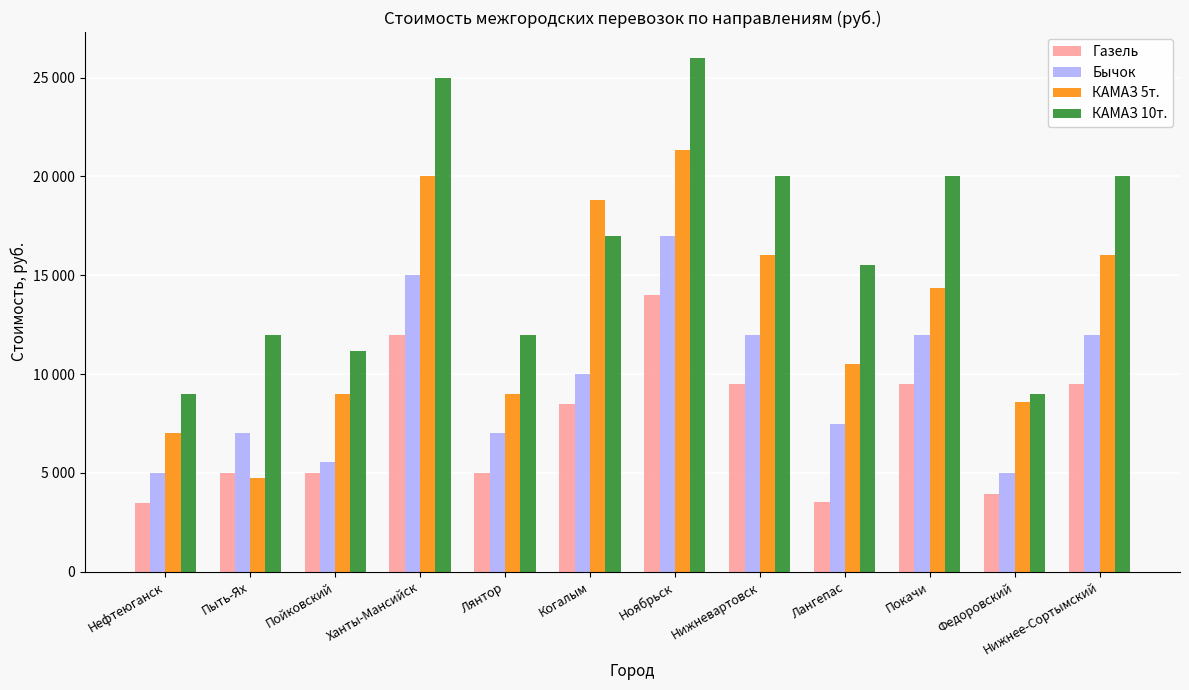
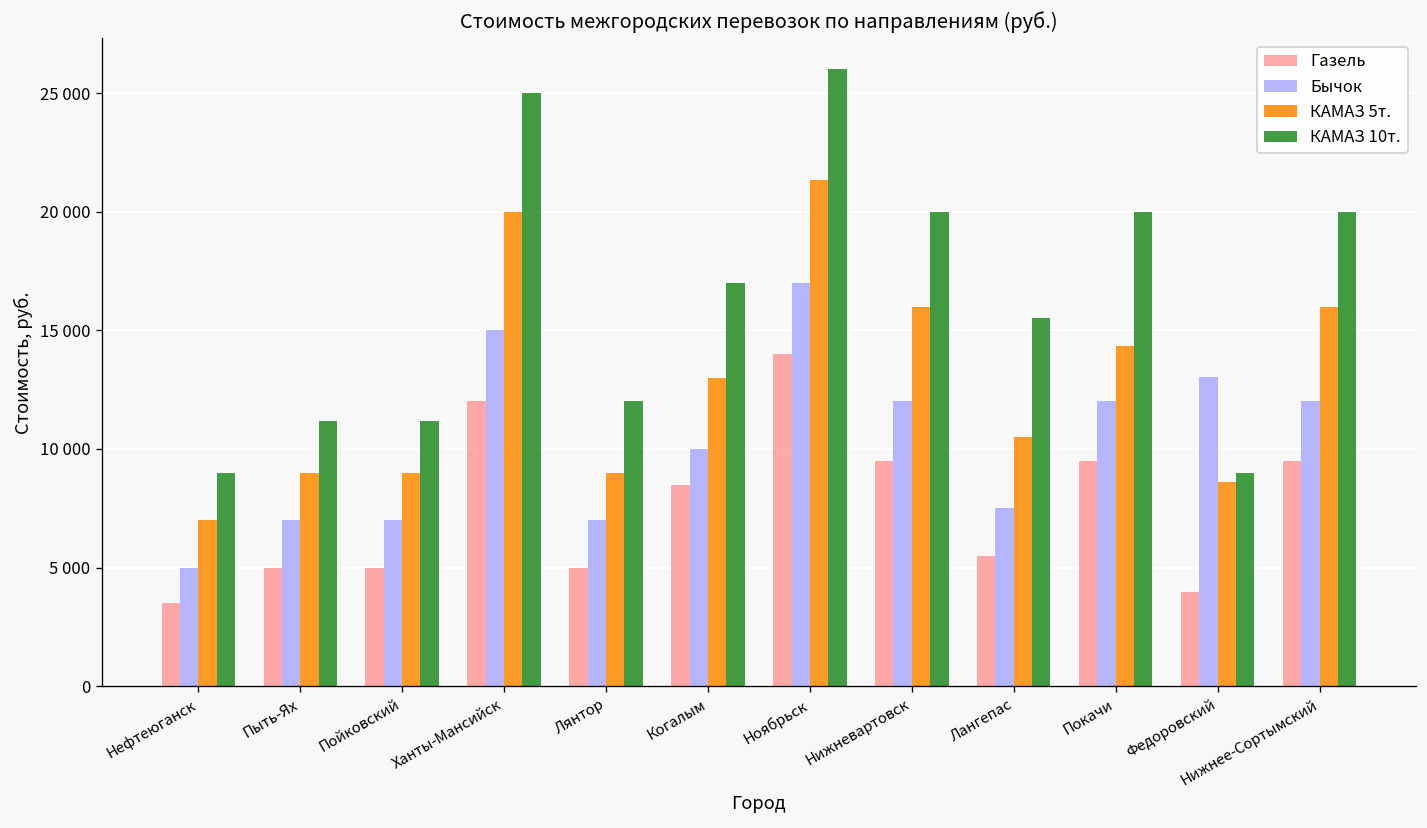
  {
    "Газель": {
      "Нефтеюганск": 3500,
      "Пыть-Ях": 5000,
      "Пойковский": 5000,
      "Ханты-Мансийск": 12000,
      "Лянтор": 5000,
      "Когалым": 8500,
      "Ноябрьск": 14000,
      "Нижневартовск": 9500,
-     "Лангепас": 3500,
+     "Лангепас": 5500,
      "Покачи": 9500,
      "Федоровский": 4000,
      "Нижнее-Сортымский": 9500
    },
    "Бычок": {
      "Нефтеюганск": 5000,
      "Пыть-Ях": 7000,
-     "Пойковский": 5500,
+     "Пойковский": 7000,
      "Ханты-Мансийск": 15000,
      "Лянтор": 7000,
      "Когалым": 10000,
      "Ноябрьск": 17000,
      "Нижневартовск": 12000,
      "Лангепас": 7500,
      "Покачи": 12000,
-     "Федоровский": 5000,
+     "Федоровский": 13000,
      "Нижнее-Сортымский": 12000
    },
    "КАМАЗ 5т.": {
      "Нефтеюганск": 7000,
-     "Пыть-Ях": 4700,
+     "Пыть-Ях": 9000,
      "Пойковский": 9000,
      "Ханты-Мансийск": 20000,
      "Лянтор": 9000,
-     "Когалым": 18800,
+     "Когалым": 13000,
      "Ноябрьск": 21300,
      "Нижневартовск": 16000,
      "Лангепас": 10500,
      "Покачи": 14300,
      "Федоровский": 8600,
      "Нижнее-Сортымский": 16000
    },
    "КАМАЗ 10т.": {
      "Нефтеюганск": 9000,
-     "Пыть-Ях": 12000,
+     "Пыть-Ях": 11200,
      "Пойковский": 11200,
      "Ханты-Мансийск": 25000,
      "Лянтор": 12000,
      "Когалым": 17000,
      "Ноябрьск": 26000,
      "Нижневартовск": 20000,
      "Лангепас": 15500,
      "Покачи": 20000,
      "Федоровский": 9000,
      "Нижнее-Сортымский": 20000
    }
  }
